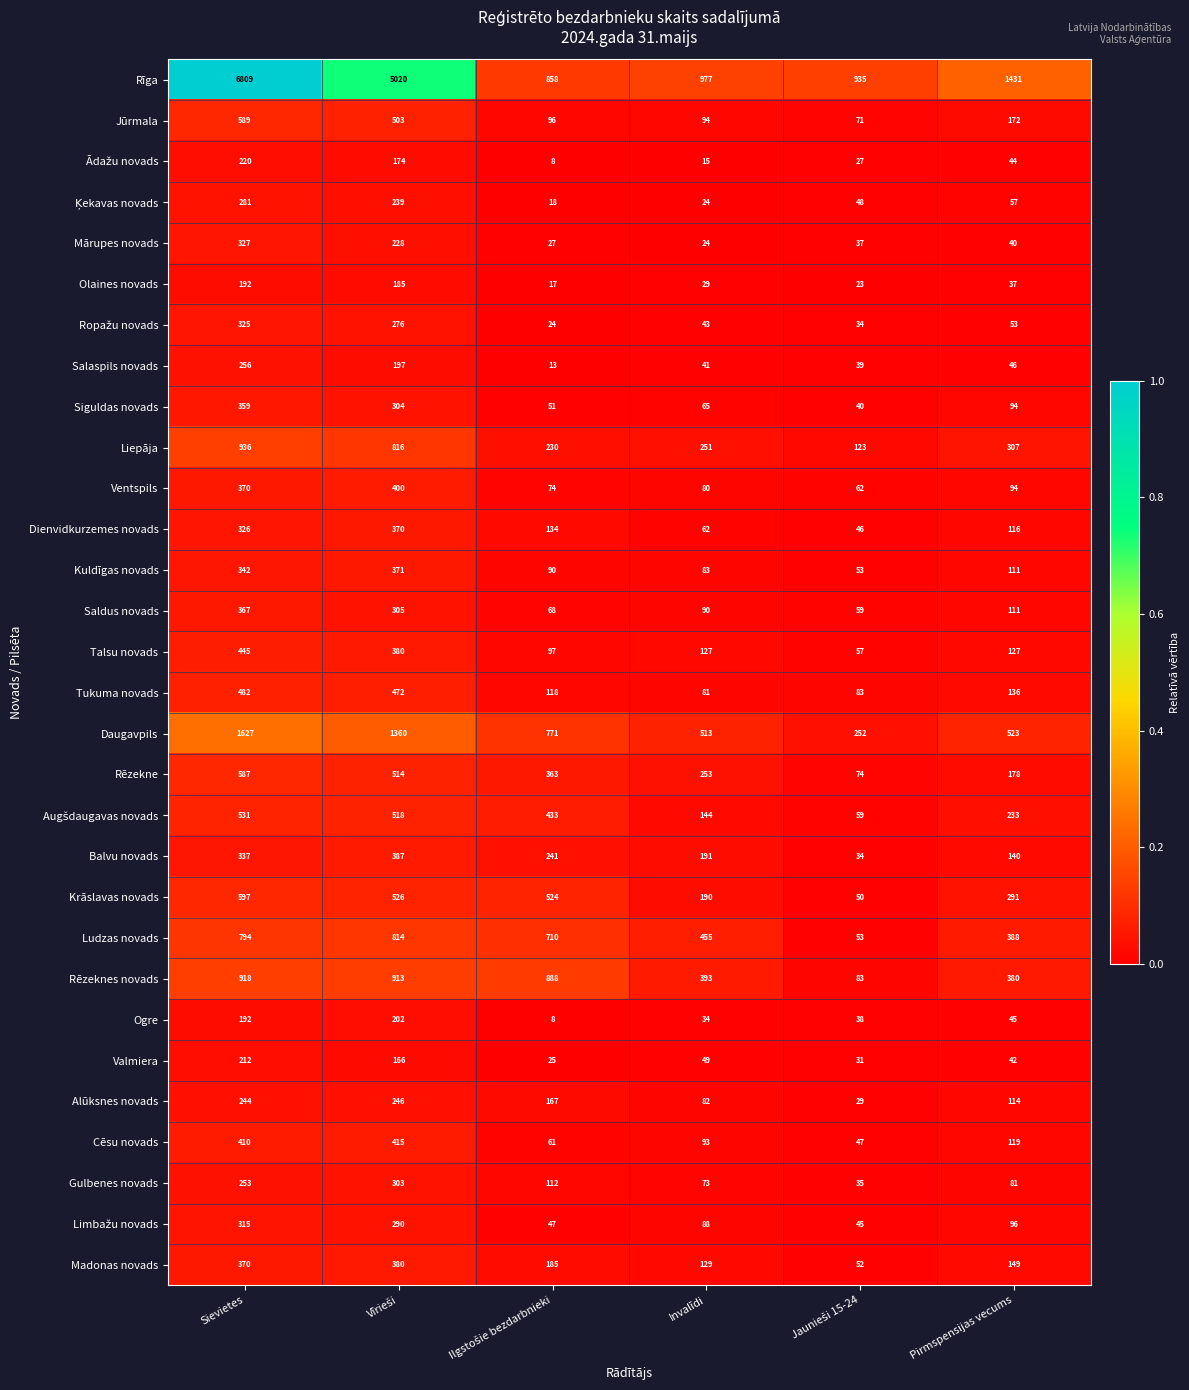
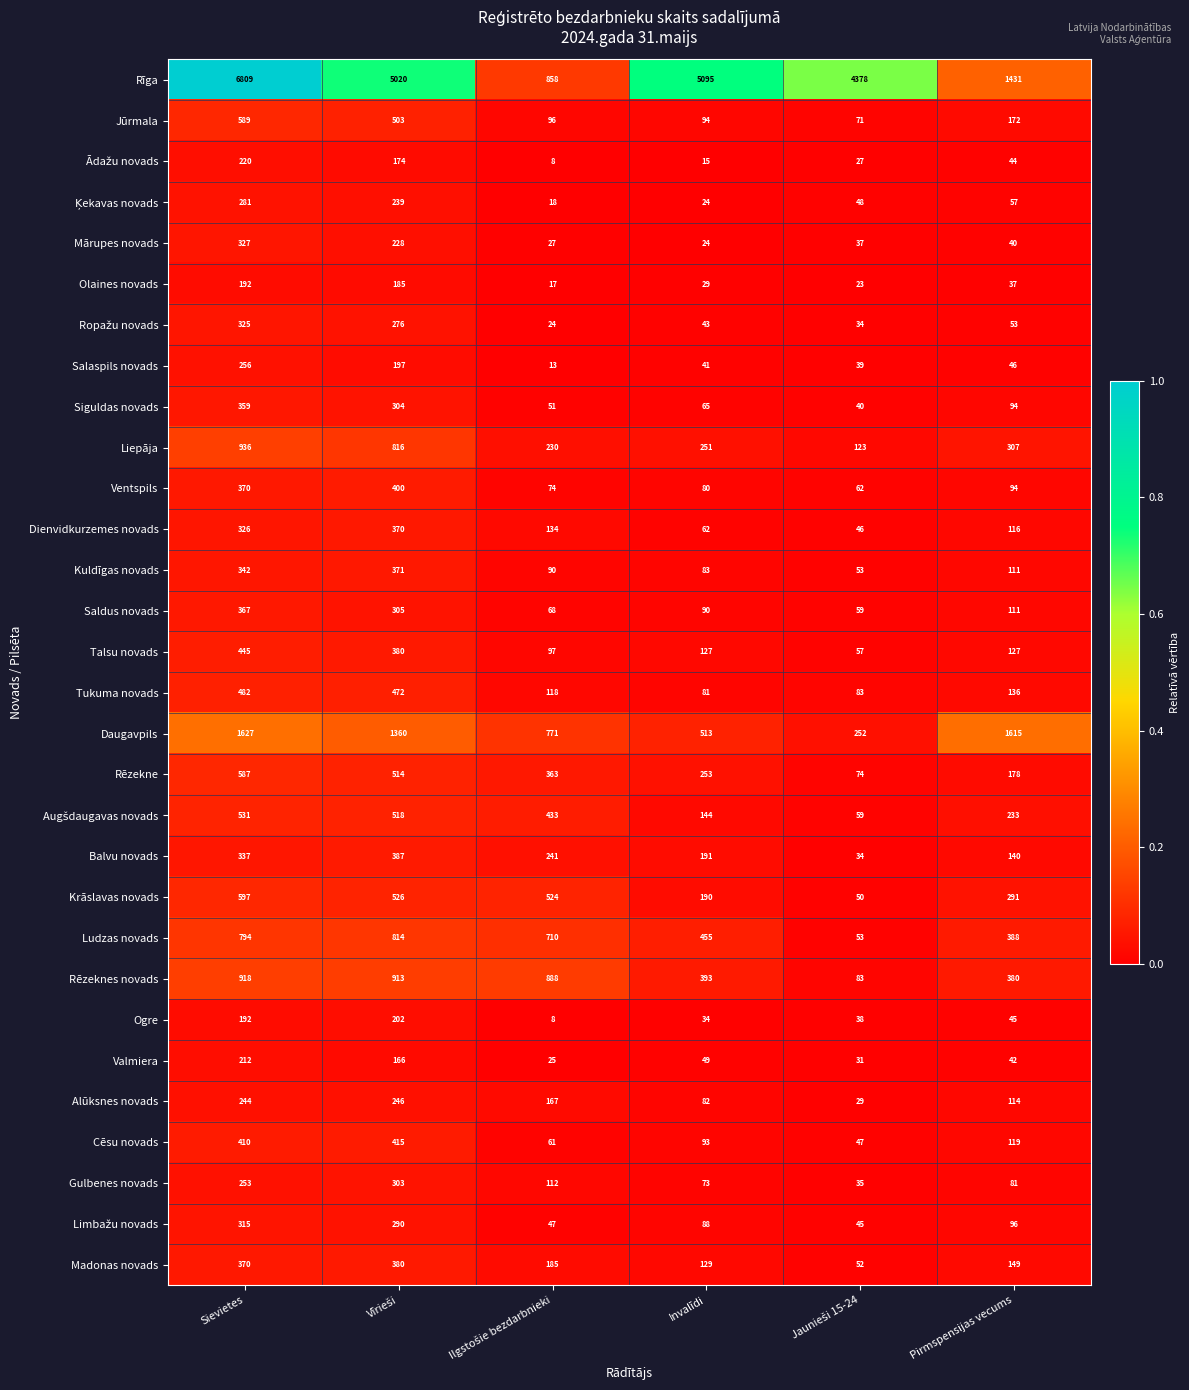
  {
    "Rīga": {
      "Sievietes": 6809,
      "Vīrieši": 5020,
      "Ilgstošie bezdarbnieki": 858,
-     "Invalīdi": 977,
-     "Jaunieši 15-24": 935,
+     "Invalīdi": 5095,
+     "Jaunieši 15-24": 4378,
      "Pirmspensijas vecums": 1431
    },
    "Jūrmala": {
      "Sievietes": 589,
      "Vīrieši": 503,
      "Ilgstošie bezdarbnieki": 96,
      "Invalīdi": 94,
      "Jaunieši 15-24": 71,
      "Pirmspensijas vecums": 172
    },
    "Ādažu novads": {
      "Sievietes": 220,
      "Vīrieši": 174,
      "Ilgstošie bezdarbnieki": 8,
      "Invalīdi": 15,
      "Jaunieši 15-24": 27,
      "Pirmspensijas vecums": 44
    },
    "Ķekavas novads": {
      "Sievietes": 281,
      "Vīrieši": 239,
      "Ilgstošie bezdarbnieki": 18,
      "Invalīdi": 24,
      "Jaunieši 15-24": 48,
      "Pirmspensijas vecums": 57
    },
    "Mārupes novads": {
      "Sievietes": 327,
      "Vīrieši": 228,
      "Ilgstošie bezdarbnieki": 27,
      "Invalīdi": 24,
      "Jaunieši 15-24": 37,
      "Pirmspensijas vecums": 40
    },
    "Olaines novads": {
      "Sievietes": 192,
      "Vīrieši": 185,
      "Ilgstošie bezdarbnieki": 17,
      "Invalīdi": 29,
      "Jaunieši 15-24": 23,
      "Pirmspensijas vecums": 37
    },
    "Ropažu novads": {
      "Sievietes": 325,
      "Vīrieši": 276,
      "Ilgstošie bezdarbnieki": 24,
      "Invalīdi": 43,
      "Jaunieši 15-24": 34,
      "Pirmspensijas vecums": 53
    },
    "Salaspils novads": {
      "Sievietes": 256,
      "Vīrieši": 197,
      "Ilgstošie bezdarbnieki": 13,
      "Invalīdi": 41,
      "Jaunieši 15-24": 39,
      "Pirmspensijas vecums": 46
    },
    "Siguldas novads": {
      "Sievietes": 359,
      "Vīrieši": 304,
      "Ilgstošie bezdarbnieki": 51,
      "Invalīdi": 65,
      "Jaunieši 15-24": 40,
      "Pirmspensijas vecums": 94
    },
    "Liepāja": {
      "Sievietes": 936,
      "Vīrieši": 816,
      "Ilgstošie bezdarbnieki": 230,
      "Invalīdi": 251,
      "Jaunieši 15-24": 123,
      "Pirmspensijas vecums": 307
    },
    "Ventspils": {
      "Sievietes": 370,
      "Vīrieši": 400,
      "Ilgstošie bezdarbnieki": 74,
      "Invalīdi": 80,
      "Jaunieši 15-24": 62,
      "Pirmspensijas vecums": 94
    },
    "Dienvidkurzemes novads": {
      "Sievietes": 326,
      "Vīrieši": 370,
      "Ilgstošie bezdarbnieki": 134,
      "Invalīdi": 62,
      "Jaunieši 15-24": 46,
      "Pirmspensijas vecums": 116
    },
    "Kuldīgas novads": {
      "Sievietes": 342,
      "Vīrieši": 371,
      "Ilgstošie bezdarbnieki": 90,
      "Invalīdi": 83,
      "Jaunieši 15-24": 53,
      "Pirmspensijas vecums": 111
    },
    "Saldus novads": {
      "Sievietes": 367,
      "Vīrieši": 305,
      "Ilgstošie bezdarbnieki": 68,
      "Invalīdi": 90,
      "Jaunieši 15-24": 59,
      "Pirmspensijas vecums": 111
    },
    "Talsu novads": {
      "Sievietes": 445,
      "Vīrieši": 380,
      "Ilgstošie bezdarbnieki": 97,
      "Invalīdi": 127,
      "Jaunieši 15-24": 57,
      "Pirmspensijas vecums": 127
    },
    "Tukuma novads": {
      "Sievietes": 482,
      "Vīrieši": 472,
      "Ilgstošie bezdarbnieki": 118,
      "Invalīdi": 81,
      "Jaunieši 15-24": 83,
      "Pirmspensijas vecums": 136
    },
    "Daugavpils": {
      "Sievietes": 1627,
      "Vīrieši": 1360,
      "Ilgstošie bezdarbnieki": 771,
      "Invalīdi": 513,
      "Jaunieši 15-24": 252,
-     "Pirmspensijas vecums": 523
+     "Pirmspensijas vecums": 1615
    },
    "Rēzekne": {
      "Sievietes": 587,
      "Vīrieši": 514,
      "Ilgstošie bezdarbnieki": 363,
      "Invalīdi": 253,
      "Jaunieši 15-24": 74,
      "Pirmspensijas vecums": 178
    },
    "Augšdaugavas novads": {
      "Sievietes": 531,
      "Vīrieši": 518,
      "Ilgstošie bezdarbnieki": 433,
      "Invalīdi": 144,
      "Jaunieši 15-24": 59,
      "Pirmspensijas vecums": 233
    },
    "Balvu novads": {
      "Sievietes": 337,
      "Vīrieši": 387,
      "Ilgstošie bezdarbnieki": 241,
      "Invalīdi": 191,
      "Jaunieši 15-24": 34,
      "Pirmspensijas vecums": 140
    },
    "Krāslavas novads": {
      "Sievietes": 597,
      "Vīrieši": 526,
      "Ilgstošie bezdarbnieki": 524,
      "Invalīdi": 190,
      "Jaunieši 15-24": 50,
      "Pirmspensijas vecums": 291
    },
    "Ludzas novads": {
      "Sievietes": 794,
      "Vīrieši": 814,
      "Ilgstošie bezdarbnieki": 710,
      "Invalīdi": 455,
      "Jaunieši 15-24": 53,
      "Pirmspensijas vecums": 388
    },
    "Rēzeknes novads": {
      "Sievietes": 918,
      "Vīrieši": 913,
      "Ilgstošie bezdarbnieki": 888,
      "Invalīdi": 393,
      "Jaunieši 15-24": 83,
      "Pirmspensijas vecums": 380
    },
    "Ogre": {
      "Sievietes": 192,
      "Vīrieši": 202,
      "Ilgstošie bezdarbnieki": 8,
      "Invalīdi": 34,
      "Jaunieši 15-24": 38,
      "Pirmspensijas vecums": 45
    },
    "Valmiera": {
      "Sievietes": 212,
      "Vīrieši": 166,
      "Ilgstošie bezdarbnieki": 25,
      "Invalīdi": 49,
      "Jaunieši 15-24": 31,
      "Pirmspensijas vecums": 42
    },
    "Alūksnes novads": {
      "Sievietes": 244,
      "Vīrieši": 246,
      "Ilgstošie bezdarbnieki": 167,
      "Invalīdi": 82,
      "Jaunieši 15-24": 29,
      "Pirmspensijas vecums": 114
    },
    "Cēsu novads": {
      "Sievietes": 410,
      "Vīrieši": 415,
      "Ilgstošie bezdarbnieki": 61,
      "Invalīdi": 93,
      "Jaunieši 15-24": 47,
      "Pirmspensijas vecums": 119
    },
    "Gulbenes novads": {
      "Sievietes": 253,
      "Vīrieši": 303,
      "Ilgstošie bezdarbnieki": 112,
      "Invalīdi": 73,
      "Jaunieši 15-24": 35,
      "Pirmspensijas vecums": 81
    },
    "Limbažu novads": {
      "Sievietes": 315,
      "Vīrieši": 290,
      "Ilgstošie bezdarbnieki": 47,
      "Invalīdi": 88,
      "Jaunieši 15-24": 45,
      "Pirmspensijas vecums": 96
    },
    "Madonas novads": {
      "Sievietes": 370,
      "Vīrieši": 380,
      "Ilgstošie bezdarbnieki": 185,
      "Invalīdi": 129,
      "Jaunieši 15-24": 52,
      "Pirmspensijas vecums": 149
    }
  }
